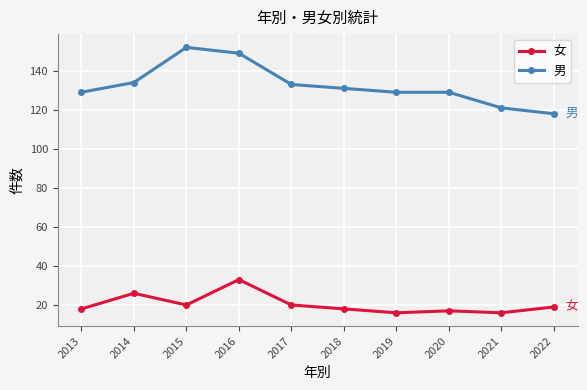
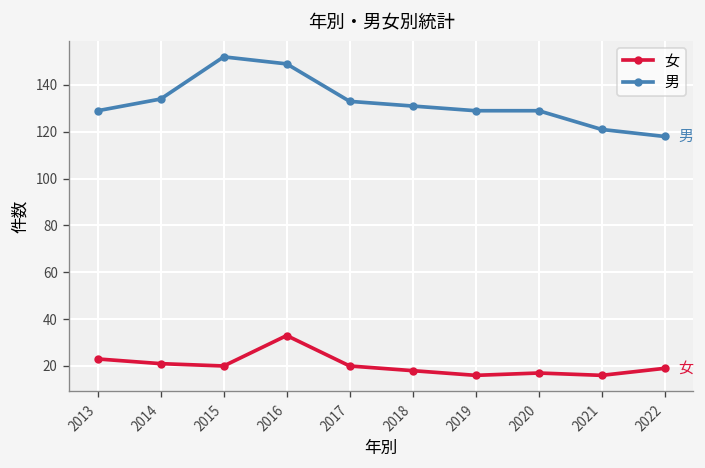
  {
    "女": {
-     "2013": 18,
-     "2014": 26,
+     "2013": 23,
+     "2014": 21,
      "2015": 20,
      "2016": 33,
      "2017": 20,
      "2018": 18,
      "2019": 16,
      "2020": 17,
      "2021": 16,
      "2022": 19
    },
    "男": {
      "2013": 129,
      "2014": 134,
      "2015": 152,
      "2016": 149,
      "2017": 133,
      "2018": 131,
      "2019": 129,
      "2020": 129,
      "2021": 121,
      "2022": 118
    }
  }
